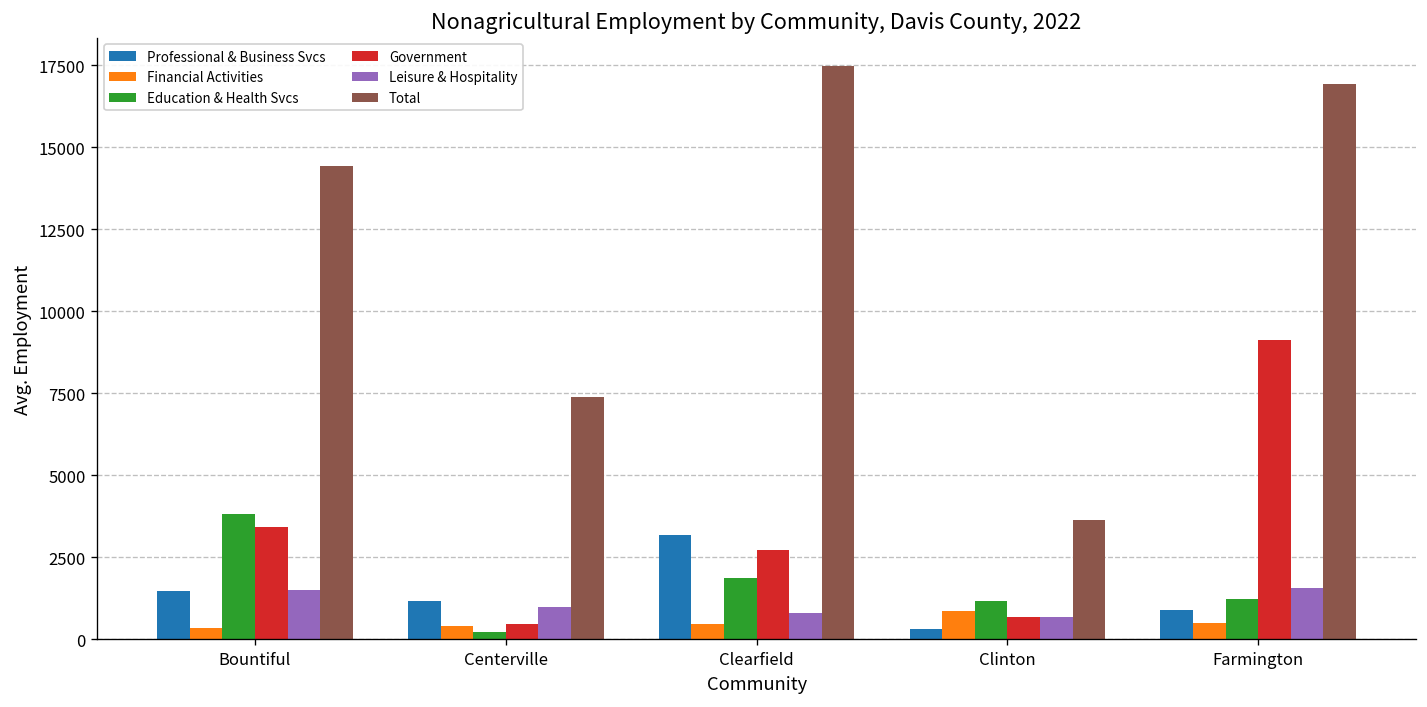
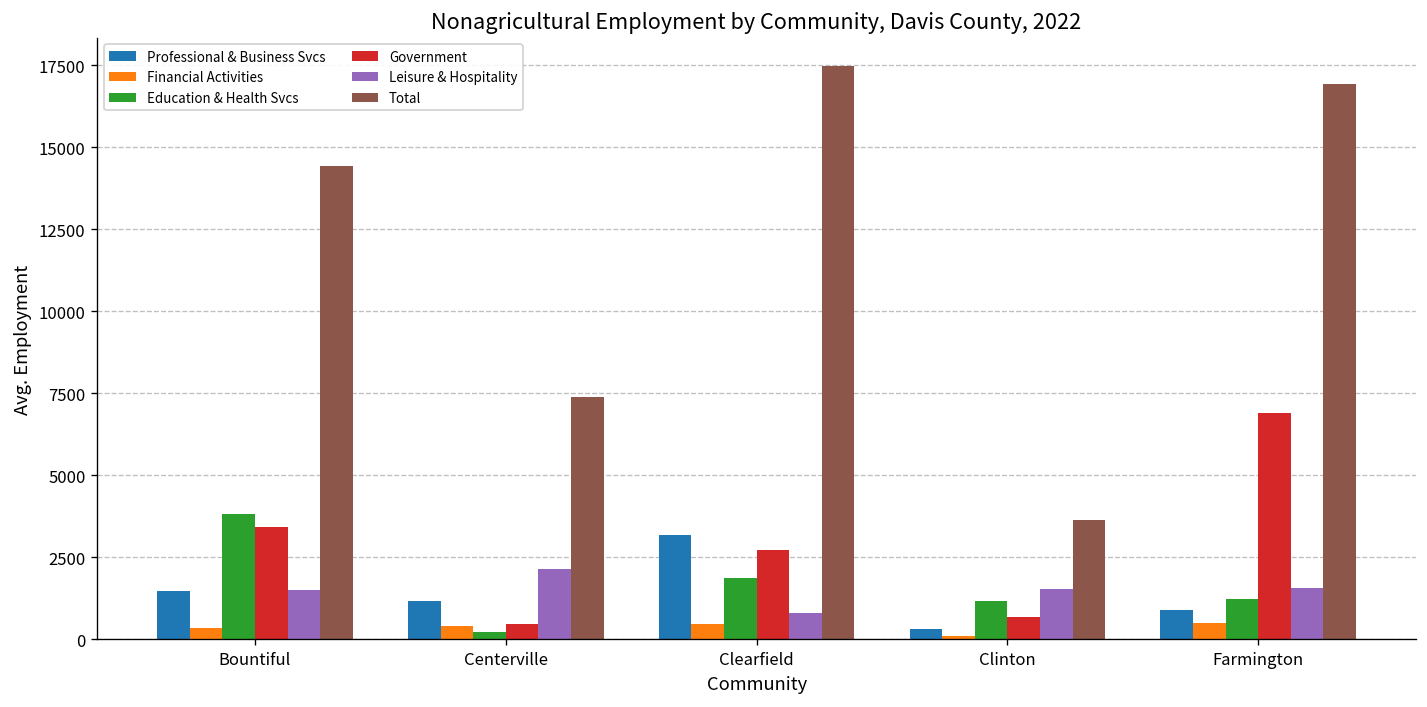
  {
    "Professional & Business Svcs": {
      "Bountiful": 1500,
      "Centerville": 1200,
      "Clearfield": 3200,
      "Clinton": 300,
      "Farmington": 900
    },
    "Financial Activities": {
      "Bountiful": 300,
      "Centerville": 400,
      "Clearfield": 500,
-     "Clinton": 900,
+     "Clinton": 100,
      "Farmington": 500
    },
    "Education & Health Svcs": {
      "Bountiful": 3800,
      "Centerville": 200,
      "Clearfield": 1900,
      "Clinton": 1200,
      "Farmington": 1200
    },
    "Government": {
      "Bountiful": 3400,
      "Centerville": 500,
      "Clearfield": 2700,
      "Clinton": 700,
-     "Farmington": 9100
+     "Farmington": 6900
    },
    "Leisure & Hospitality": {
      "Bountiful": 1500,
-     "Centerville": 1000,
+     "Centerville": 2100,
      "Clearfield": 800,
-     "Clinton": 700,
+     "Clinton": 1500,
      "Farmington": 1600
    },
    "Total": {
      "Bountiful": 14400,
      "Centerville": 7400,
      "Clearfield": 17500,
      "Clinton": 3600,
      "Farmington": 16900
    }
  }
